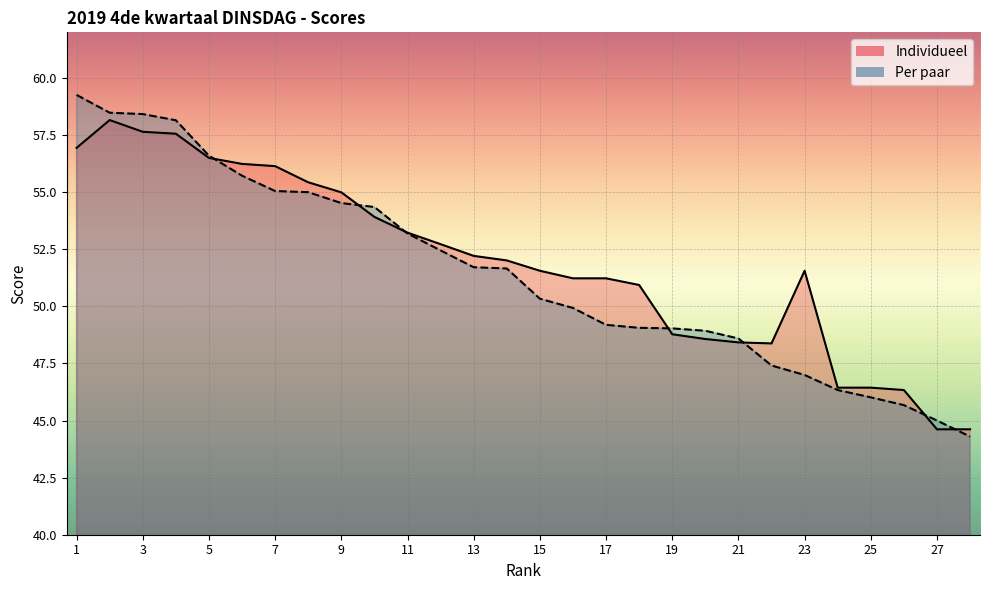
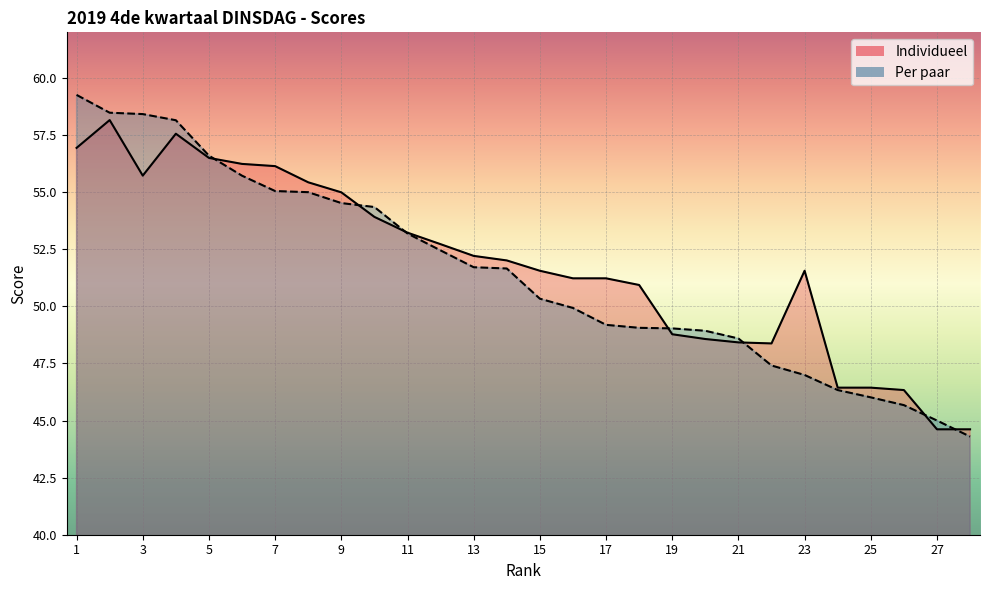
  {
    "Individueel": {
      "1": 56.9,
-     "3": 57.6,
+     "3": 55.7,
      "7": 56.1,
      "9": 55.0,
      "13": 52.2,
      "15": 51.6,
      "17": 51.2,
      "19": 48.8,
      "21": 48.4,
      "23": 51.6,
      "25": 46.4,
      "27": 44.6
    },
    "Per paar": {
      "1": 59.3,
      "3": 58.4,
      "7": 55.1,
      "9": 54.5,
      "13": 51.7,
      "15": 50.3,
      "17": 49.2,
      "19": 49.0,
      "21": 48.6,
      "23": 47.0,
      "25": 46.0,
      "27": 45.0
    }
  }
